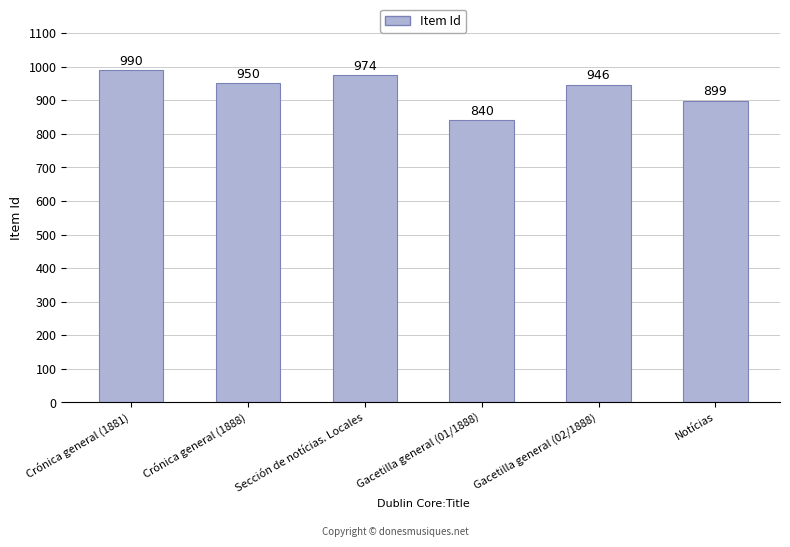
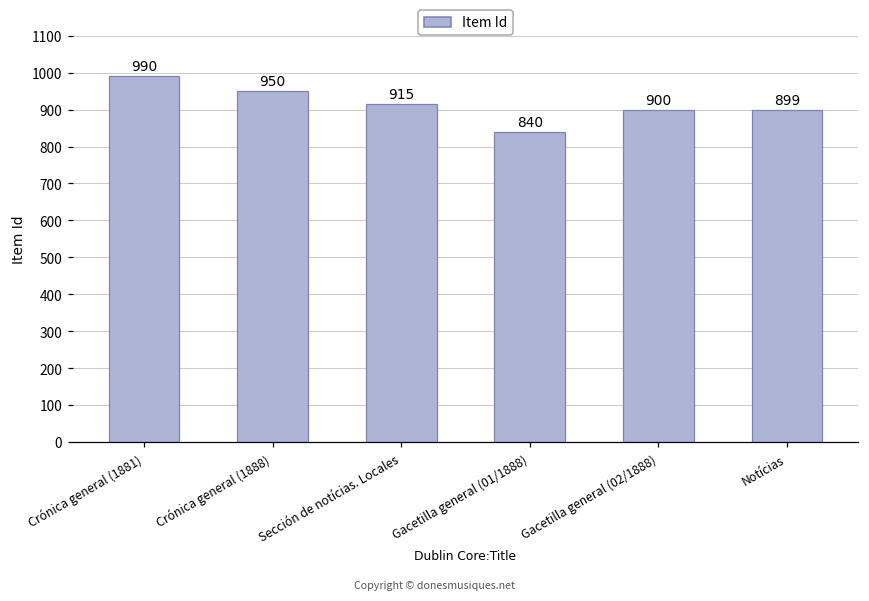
  {
    "Crónica general (1881)": 990,
    "Crónica general (1888)": 950,
-   "Sección de notícias. Locales": 974,
+   "Sección de notícias. Locales": 915,
    "Gacetilla general (01/1888)": 840,
-   "Gacetilla general (02/1888)": 946,
+   "Gacetilla general (02/1888)": 900,
    "Notícias": 899
  }
